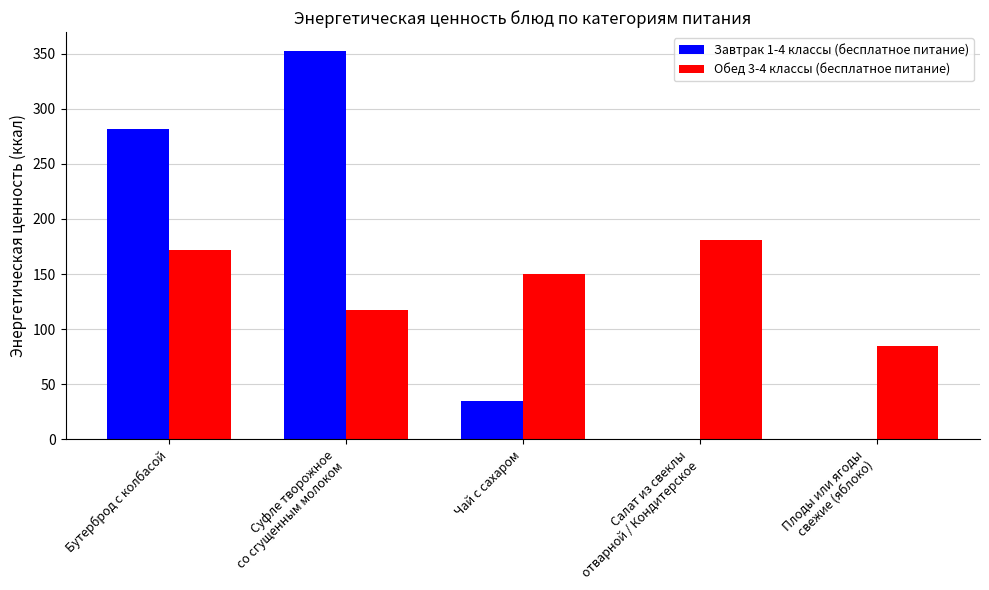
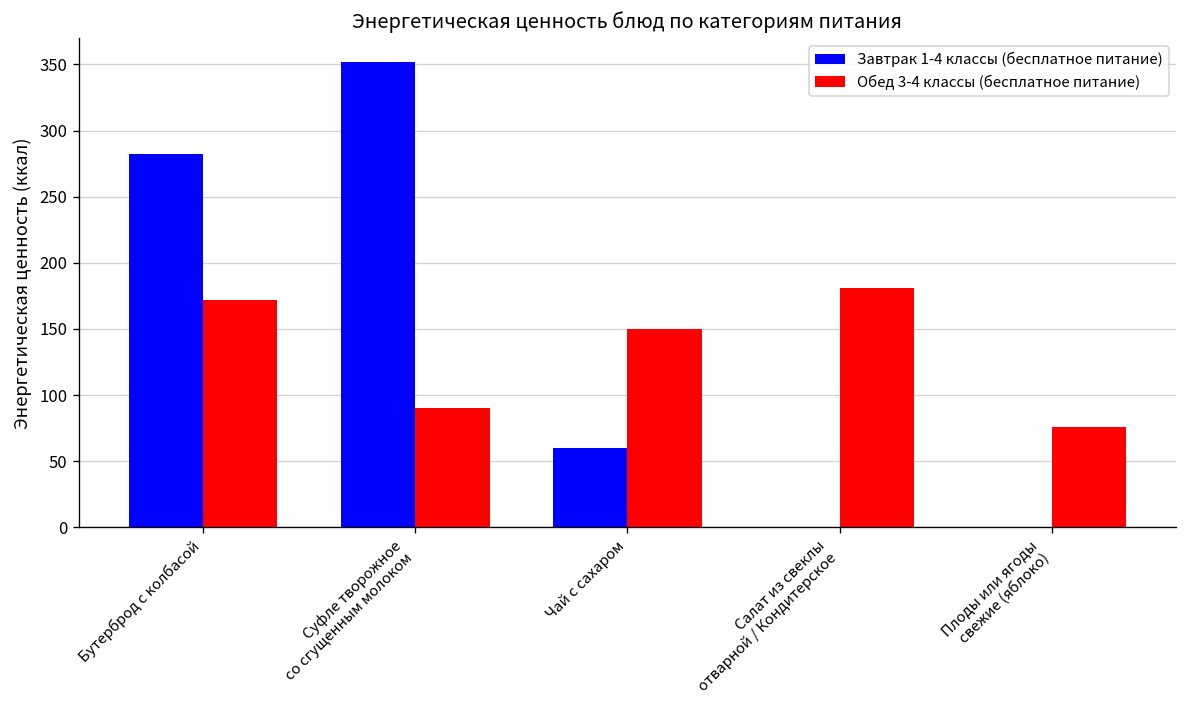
  {
    "Завтрак 1-4 классы (бесплатное питание)": {
      "Бутерброд с колбасой": 282,
      "Суфле творожное со сгущенным молоком": 352,
-     "Чай с сахаром": 35,
+     "Чай с сахаром": 60,
      "Салат из свеклы отварной / Кондитерское": 0,
      "Плоды или ягоды свежие (яблоко)": 0
    },
    "Обед 3-4 классы (бесплатное питание)": {
      "Бутерброд с колбасой": 172,
-     "Суфле творожное со сгущенным молоком": 117,
+     "Суфле творожное со сгущенным молоком": 90,
      "Чай с сахаром": 150,
      "Салат из свеклы отварной / Кондитерское": 181,
-     "Плоды или ягоды свежие (яблоко)": 85
+     "Плоды или ягоды свежие (яблоко)": 76
    }
  }
